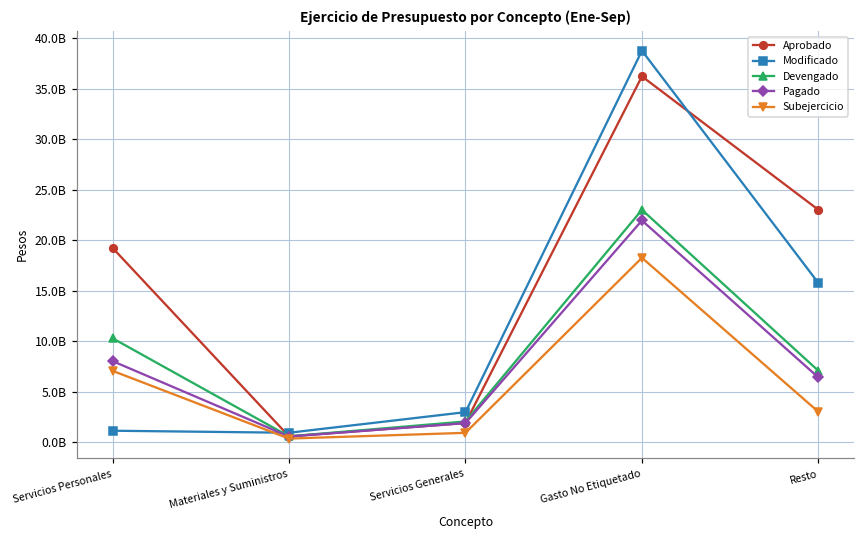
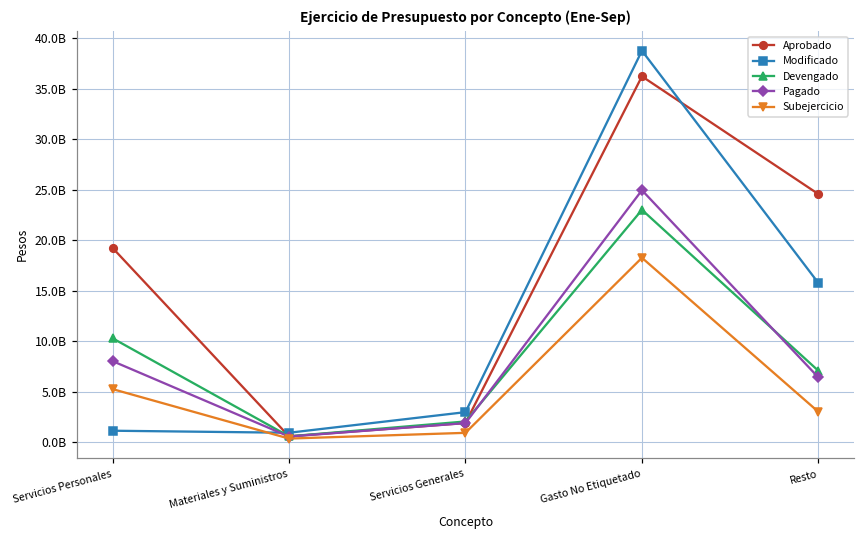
  {
    "Aprobado": {
      "Servicios Personales": 19000000000,
      "Gasto No Etiquetado": 36000000000,
-     "Resto": 23000000000
+     "Resto": 25000000000
    },
    "Modificado": {
      "Servicios Personales": 1000000000,
      "Materiales y Suministros": 1000000000,
      "Servicios Generales": 3000000000,
      "Gasto No Etiquetado": 39000000000,
      "Resto": 16000000000
    },
    "Devengado": {
      "Servicios Personales": 10000000000,
      "Gasto No Etiquetado": 23000000000,
      "Resto": 7000000000
    },
    "Pagado": {
      "Servicios Personales": 8000000000,
-     "Gasto No Etiquetado": 22000000000,
+     "Gasto No Etiquetado": 25000000000,
      "Resto": 6000000000
    },
    "Subejercicio": {
-     "Servicios Personales": 7000000000,
+     "Servicios Personales": 5000000000,
      "Servicios Generales": 1000000000,
      "Gasto No Etiquetado": 18000000000,
      "Resto": 3000000000
    }
  }
